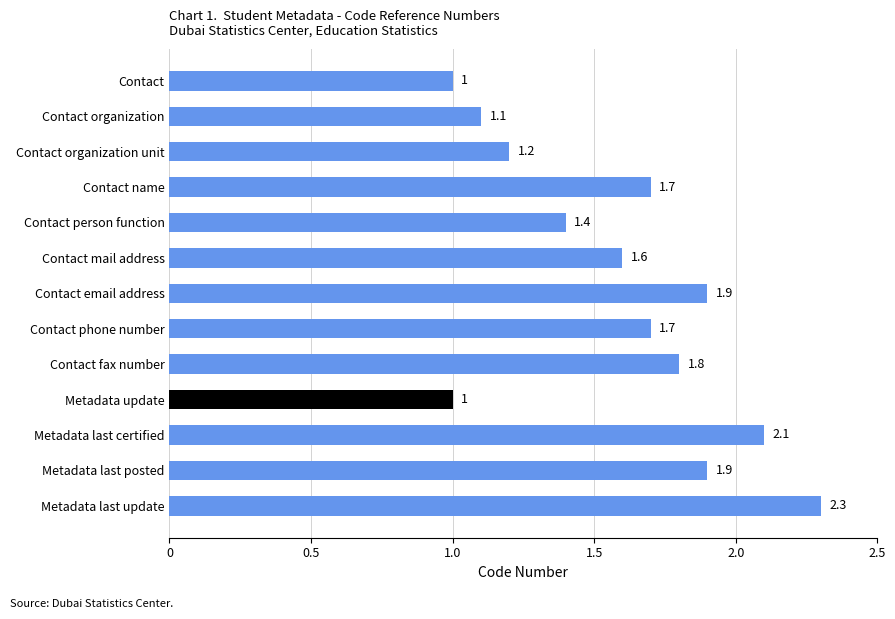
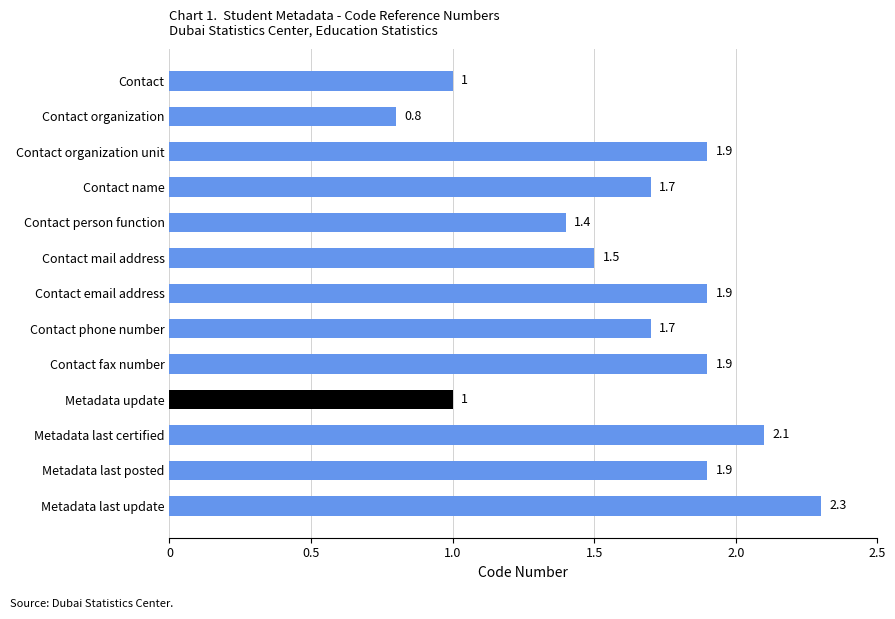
  {
    "Contact": 1,
-   "Contact organization": 1.1,
-   "Contact organization unit": 1.2,
+   "Contact organization": 0.8,
+   "Contact organization unit": 1.9,
    "Contact name": 1.7,
    "Contact person function": 1.4,
-   "Contact mail address": 1.6,
+   "Contact mail address": 1.5,
    "Contact email address": 1.9,
    "Contact phone number": 1.7,
-   "Contact fax number": 1.8,
+   "Contact fax number": 1.9,
    "Metadata update": 1,
    "Metadata last certified": 2.1,
    "Metadata last posted": 1.9,
    "Metadata last update": 2.3
  }
